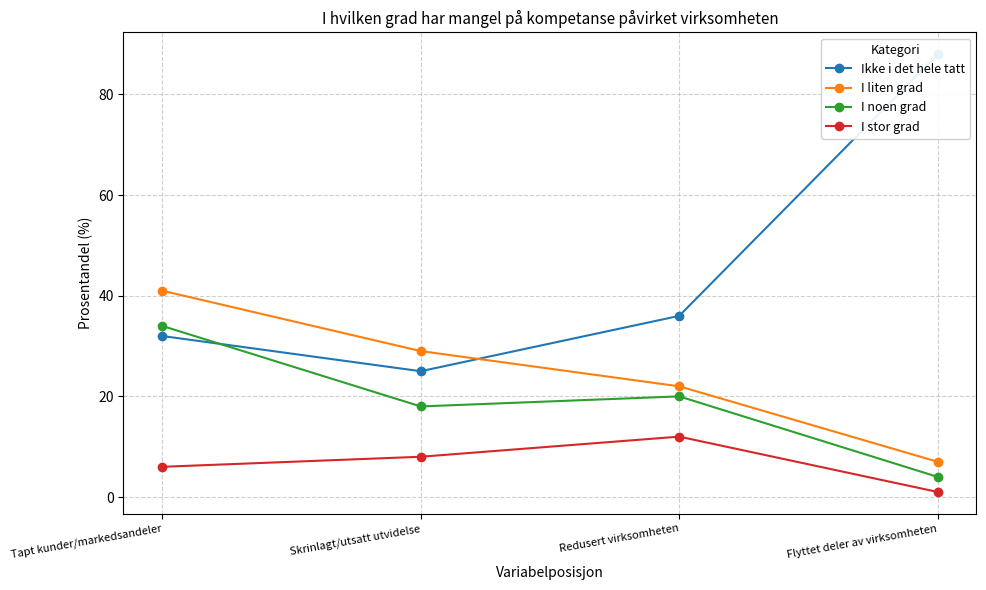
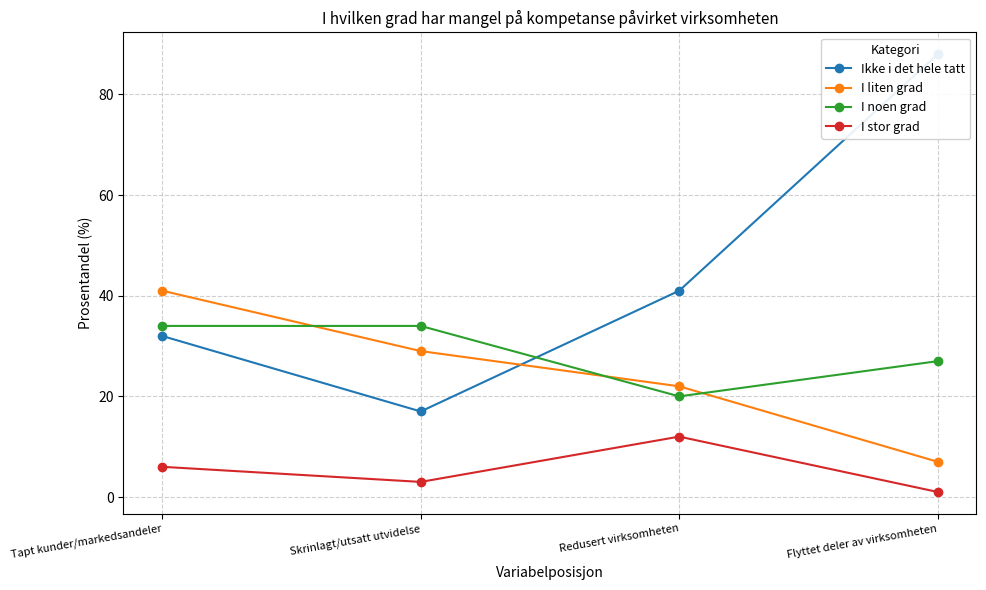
  {
    "Ikke i det hele tatt": {
      "Tapt kunder/markedsandeler": 32,
-     "Skrinlagt/utsatt utvidelse": 25,
-     "Redusert virksomheten": 36
+     "Skrinlagt/utsatt utvidelse": 17,
+     "Redusert virksomheten": 41
    },
    "I liten grad": {
      "Tapt kunder/markedsandeler": 41,
      "Skrinlagt/utsatt utvidelse": 29,
      "Redusert virksomheten": 22,
      "Flyttet deler av virksomheten": 7
    },
    "I noen grad": {
      "Tapt kunder/markedsandeler": 34,
-     "Skrinlagt/utsatt utvidelse": 18,
+     "Skrinlagt/utsatt utvidelse": 34,
      "Redusert virksomheten": 20,
-     "Flyttet deler av virksomheten": 4
+     "Flyttet deler av virksomheten": 27
    },
    "I stor grad": {
      "Tapt kunder/markedsandeler": 6,
-     "Skrinlagt/utsatt utvidelse": 8,
+     "Skrinlagt/utsatt utvidelse": 3,
      "Redusert virksomheten": 12,
      "Flyttet deler av virksomheten": 1
    }
  }
